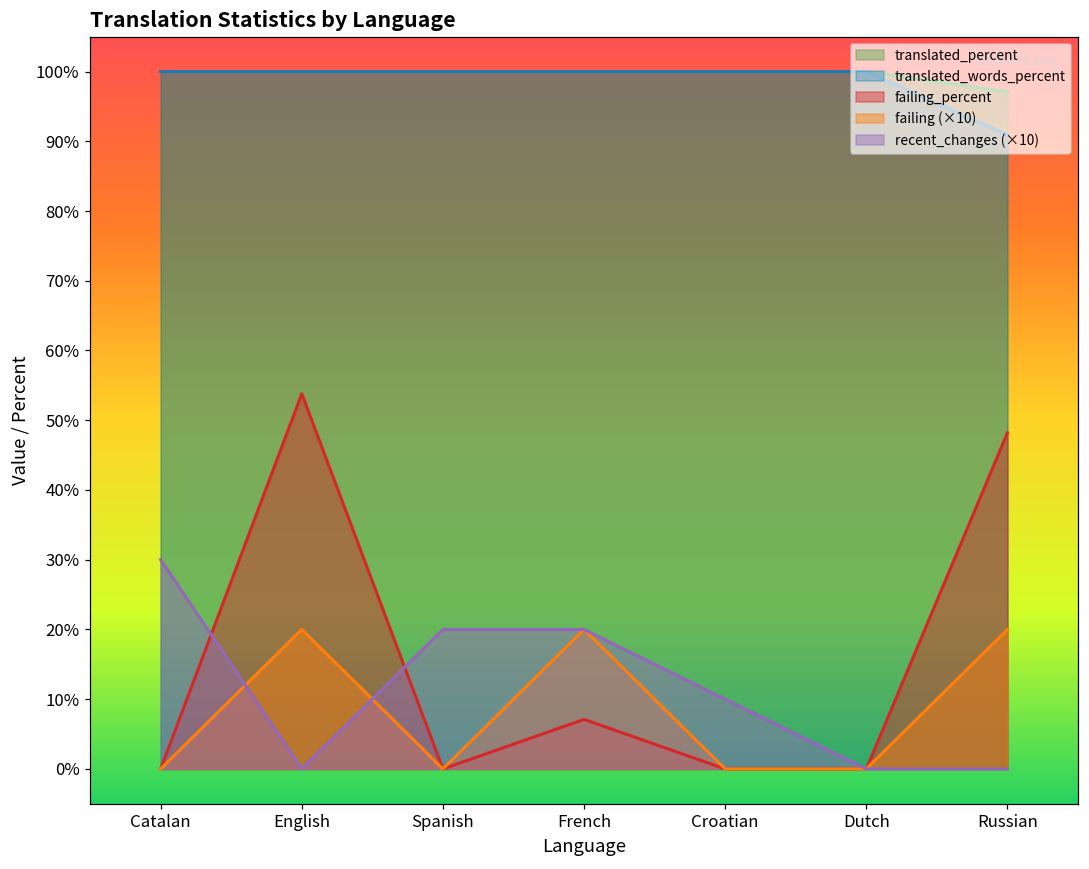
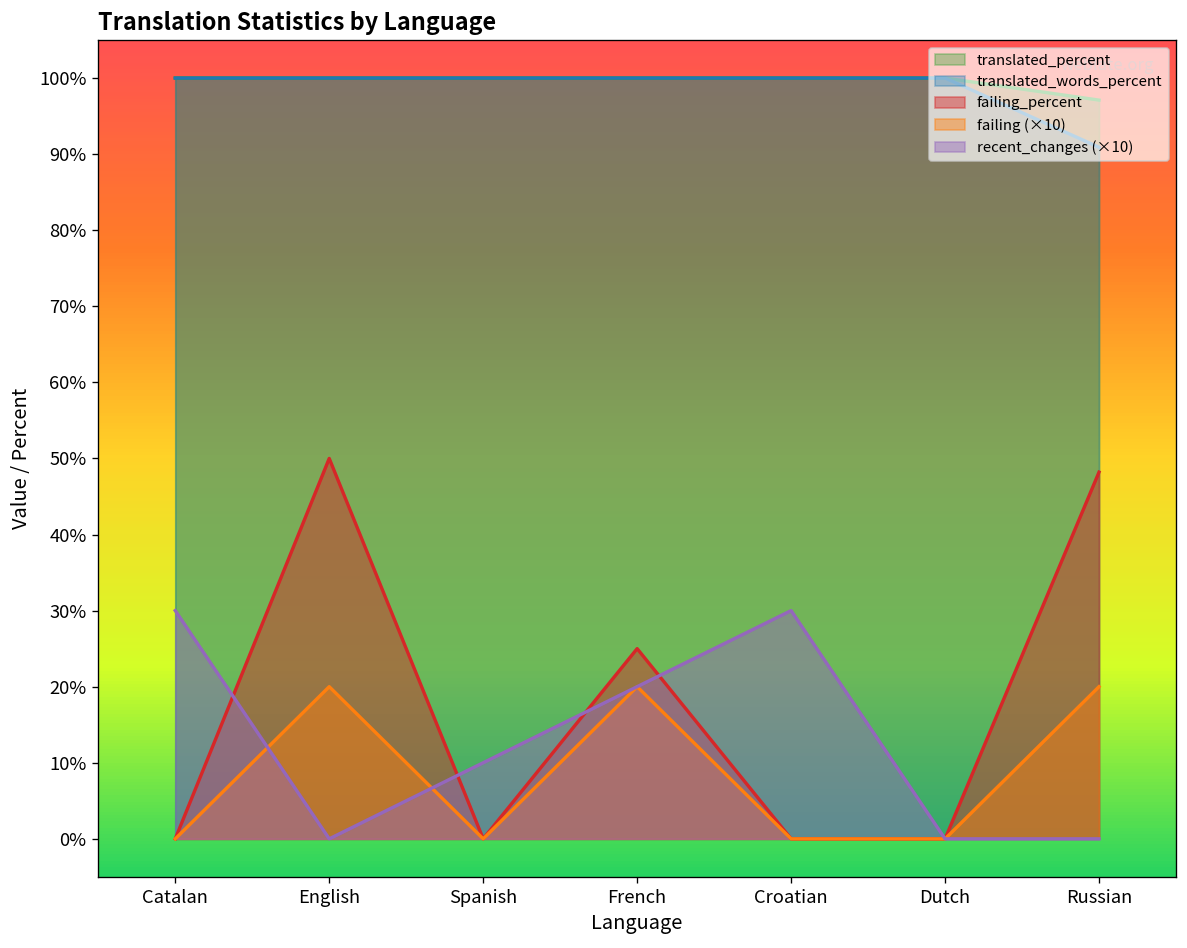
  {
    "failing_percent": {
-     "English": "54%",
-     "French": "7%",
+     "English": "50%",
+     "French": "25%",
      "Russian": "48%"
    },
    "failing (×10)": {
      "English": "20%",
      "Russian": "20%"
    },
    "recent_changes (×10)": {
      "Catalan": "30%",
      "English": "0%",
-     "Spanish": "20%",
-     "Croatian": "10%",
+     "Spanish": "10%",
+     "Croatian": "30%",
      "Russian": "0%"
    }
  }
